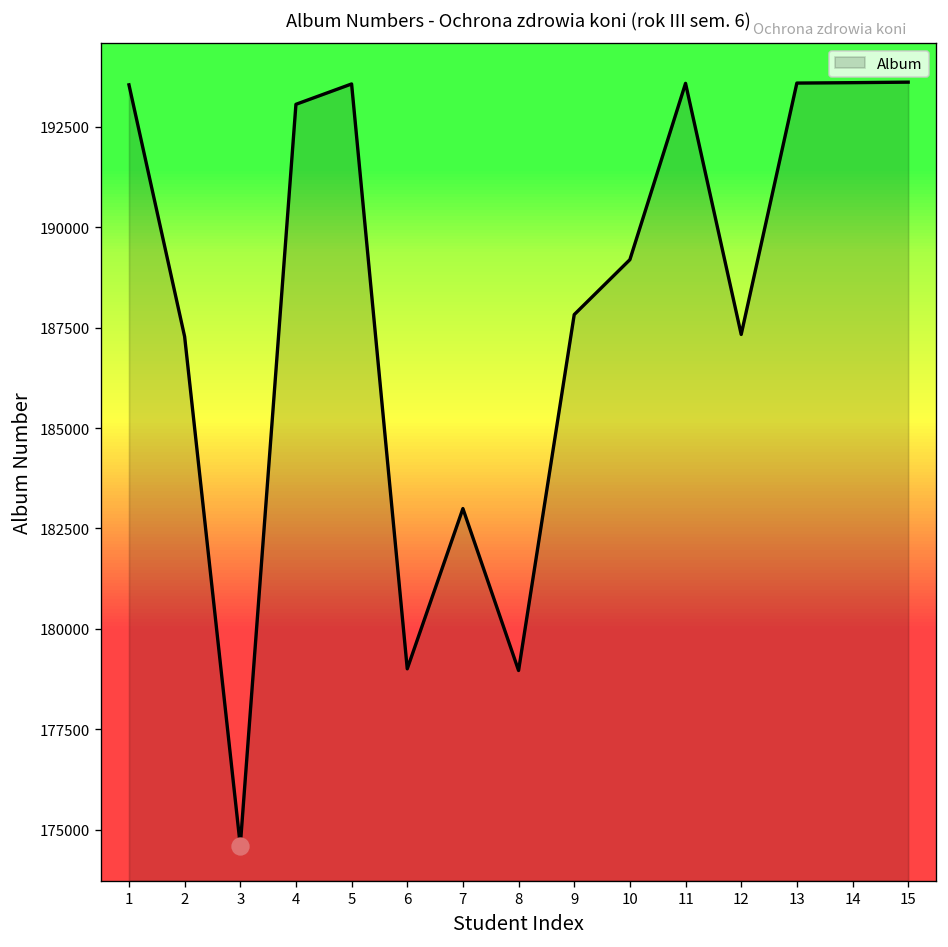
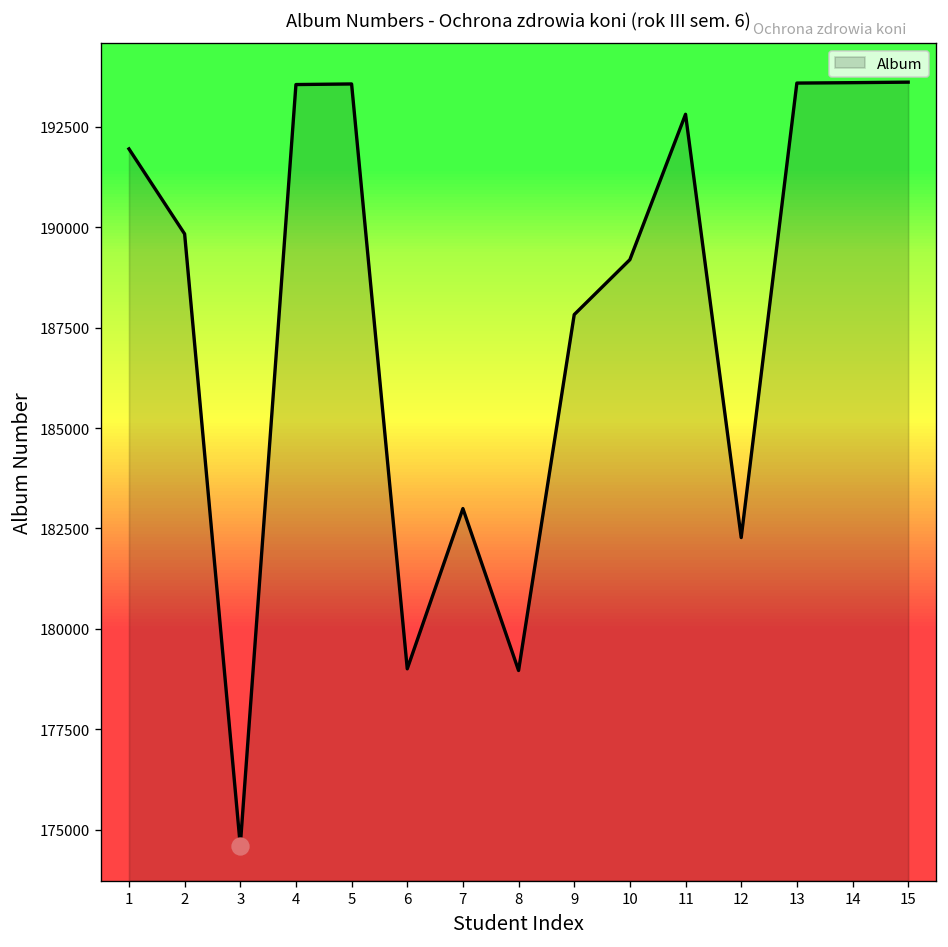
  {
    "Album": {
-     "1": 193500,
-     "2": 187300,
-     "4": 193100,
+     "1": 192000,
+     "2": 189800,
+     "4": 193600,
      "5": 193600,
      "6": 179000,
      "7": 183000,
      "8": 179000,
      "9": 187800,
      "10": 189200,
-     "11": 193600,
-     "12": 187300,
+     "11": 192800,
+     "12": 182300,
      "13": 193600,
      "14": 193600,
      "15": 193600
    }
  }
